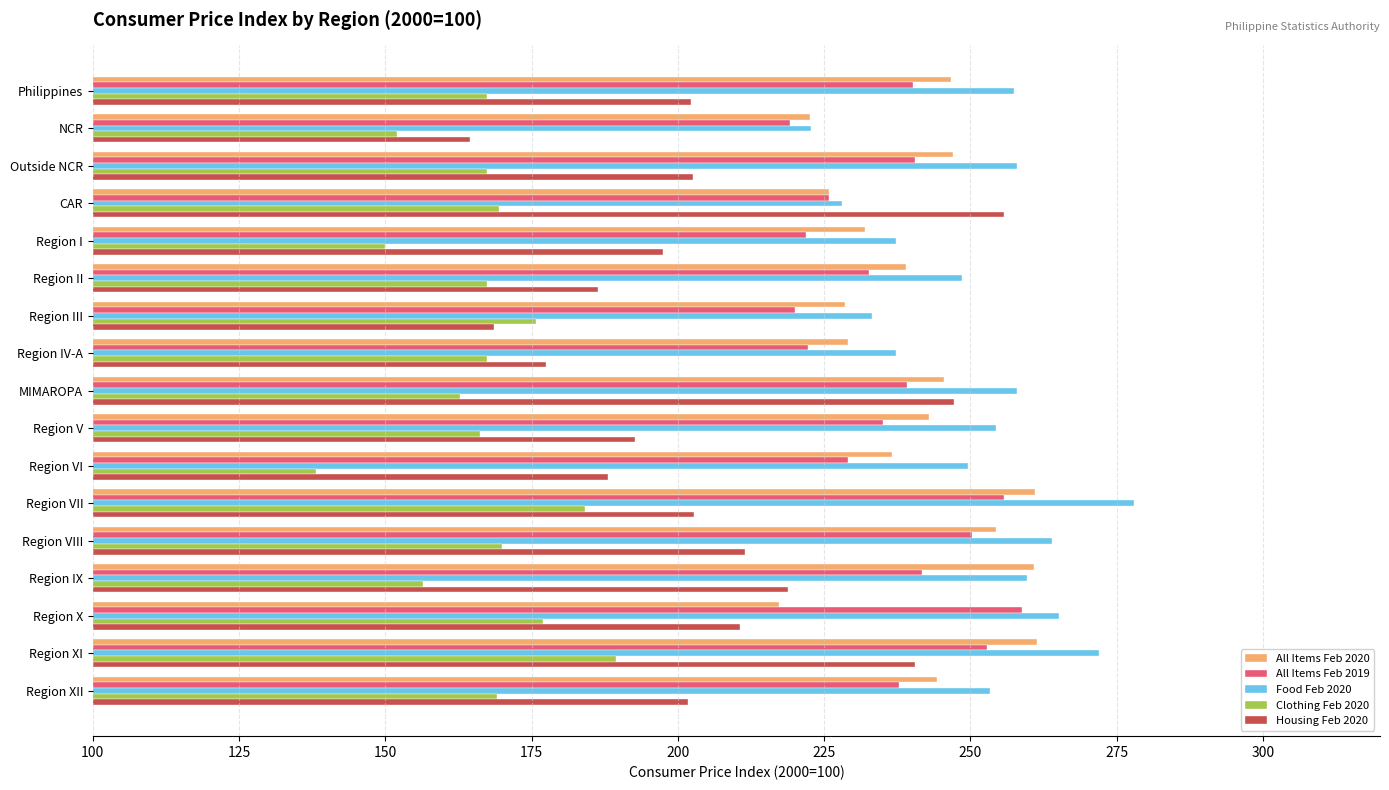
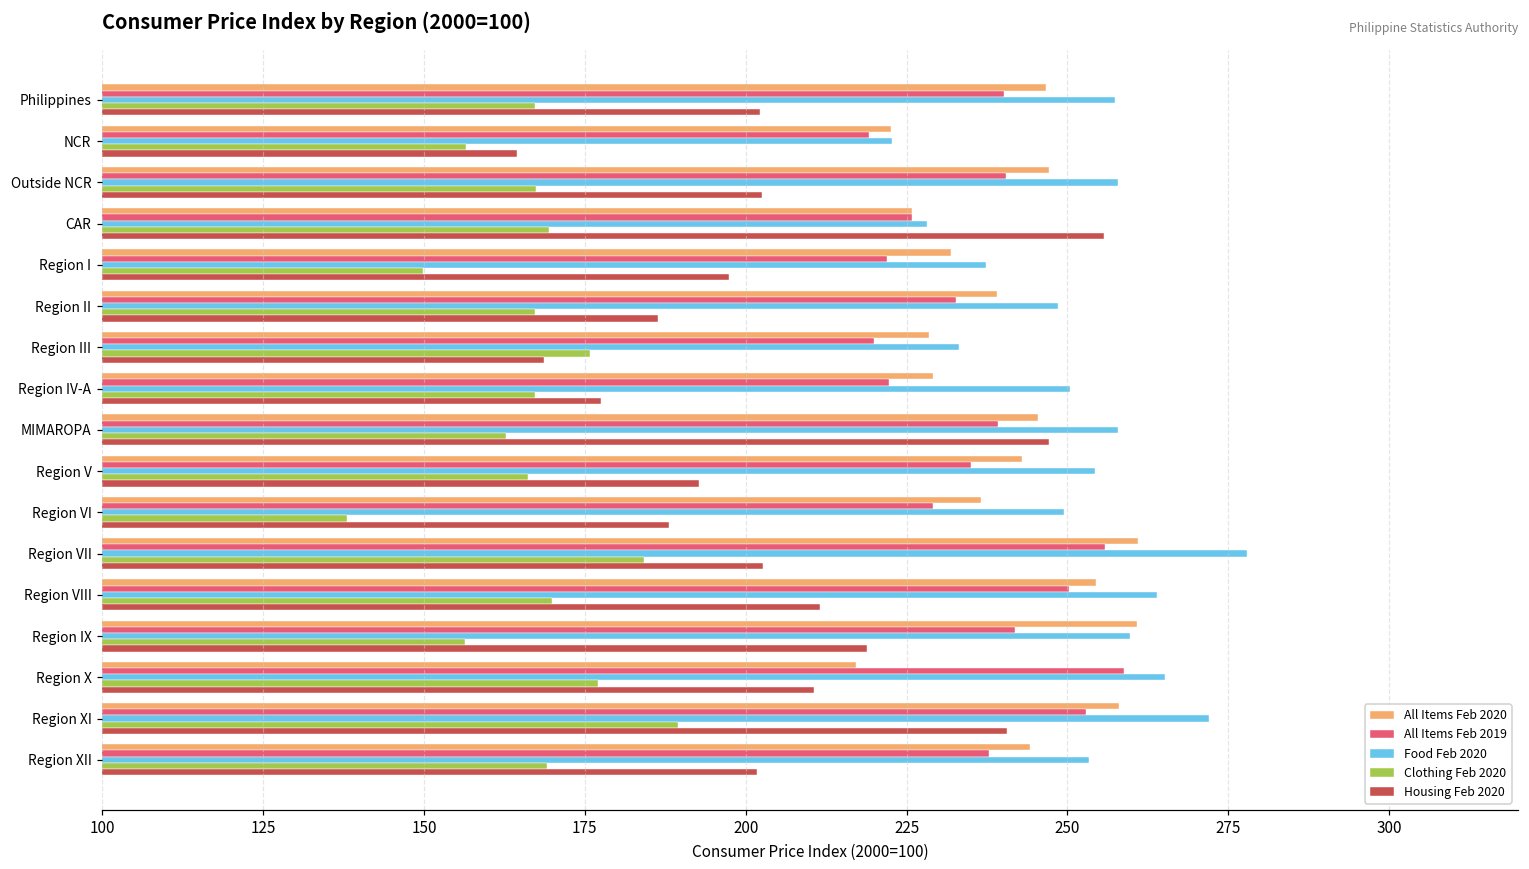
  {
    "All Items Feb 2020": {
      "Philippines": 247,
      "NCR": 223,
      "Outside NCR": 247,
      "CAR": 226,
      "Region I": 232,
      "Region II": 239,
      "Region III": 229,
      "Region IV-A": 229,
      "MIMAROPA": 245,
      "Region V": 243,
      "Region VI": 237,
      "Region VII": 261,
      "Region VIII": 254,
      "Region IX": 261,
      "Region X": 217,
-     "Region XI": 261,
+     "Region XI": 258,
      "Region XII": 244
    },
    "Food Feb 2020": {
      "Philippines": 257,
      "NCR": 223,
      "Outside NCR": 258,
      "CAR": 228,
      "Region I": 237,
      "Region II": 249,
      "Region III": 233,
-     "Region IV-A": 237,
+     "Region IV-A": 250,
      "MIMAROPA": 258,
      "Region V": 254,
      "Region VI": 250,
      "Region VII": 278,
      "Region VIII": 264,
      "Region IX": 260,
      "Region X": 265,
      "Region XI": 272,
      "Region XII": 253
    },
    "Clothing Feb 2020": {
      "Philippines": 167,
-     "NCR": 152,
+     "NCR": 157,
      "Outside NCR": 167,
      "CAR": 170,
      "Region I": 150,
      "Region II": 167,
      "Region III": 176,
      "Region IV-A": 167,
      "MIMAROPA": 163,
      "Region V": 166,
      "Region VI": 138,
      "Region VII": 184,
      "Region VIII": 170,
      "Region IX": 156,
      "Region X": 177,
      "Region XI": 190,
      "Region XII": 169
    }
  }
